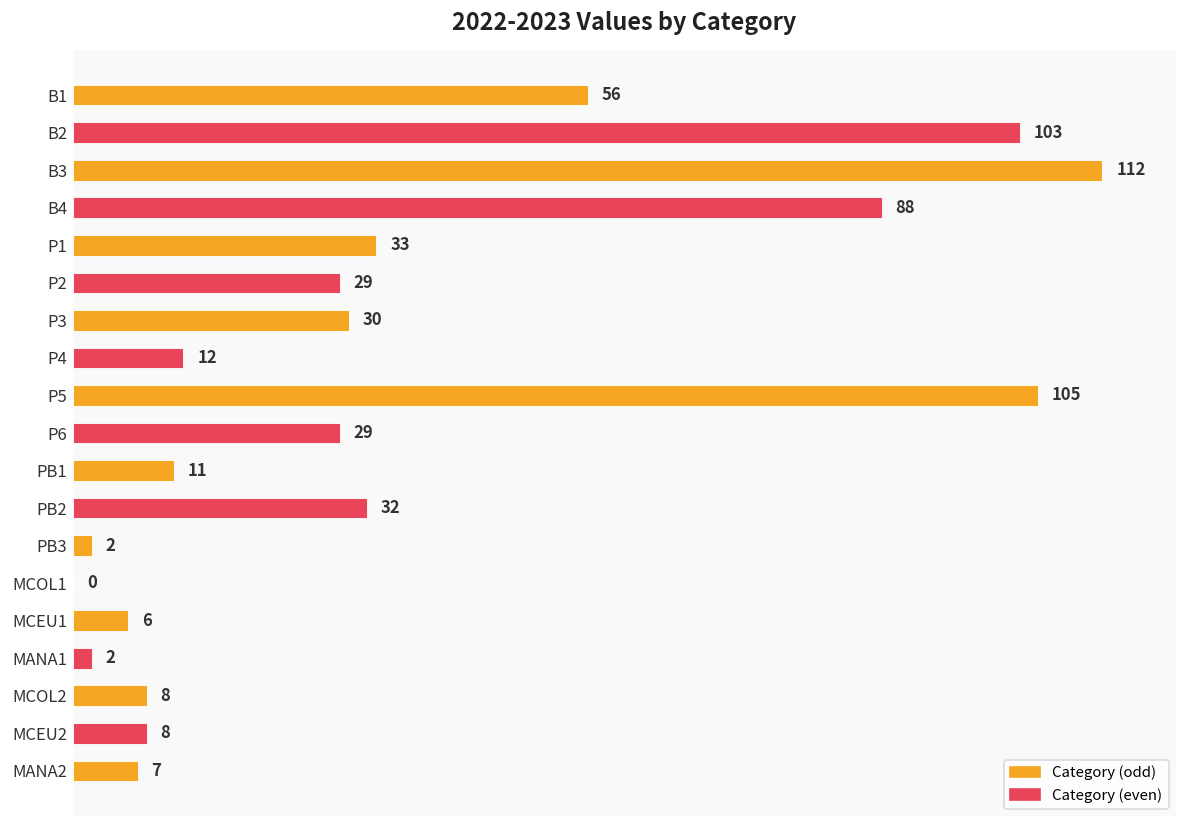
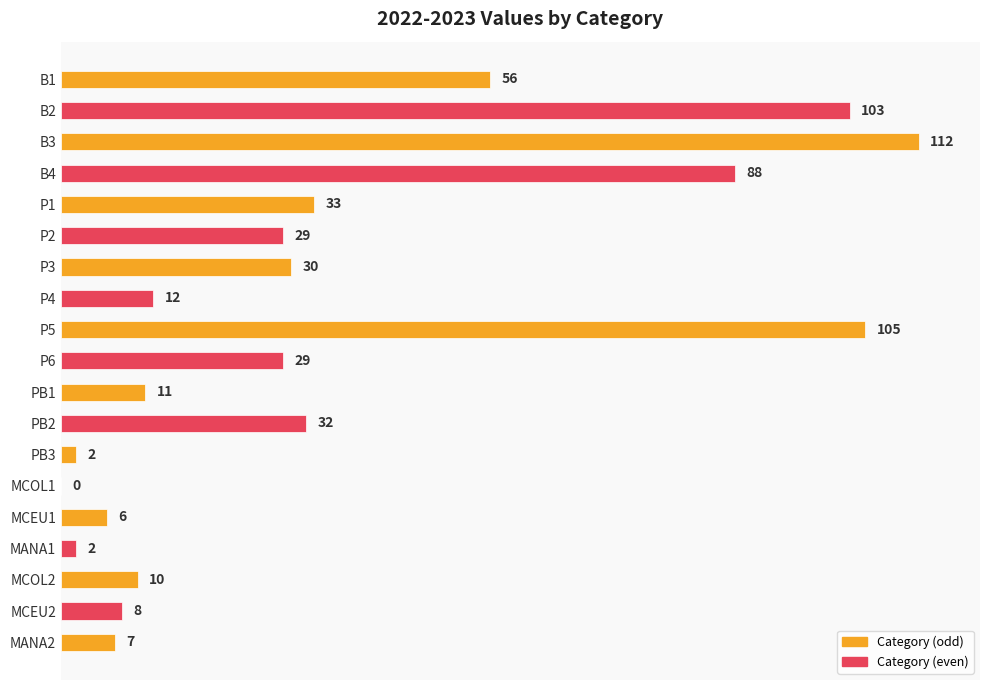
  {
    "B1": 56,
    "B2": 103,
    "B3": 112,
    "B4": 88,
    "P1": 33,
    "P2": 29,
    "P3": 30,
    "P4": 12,
    "P5": 105,
    "P6": 29,
    "PB1": 11,
    "PB2": 32,
    "PB3": 2,
    "MCOL1": 0,
    "MCEU1": 6,
    "MANA1": 2,
-   "MCOL2": 8,
+   "MCOL2": 10,
    "MCEU2": 8,
    "MANA2": 7
  }
